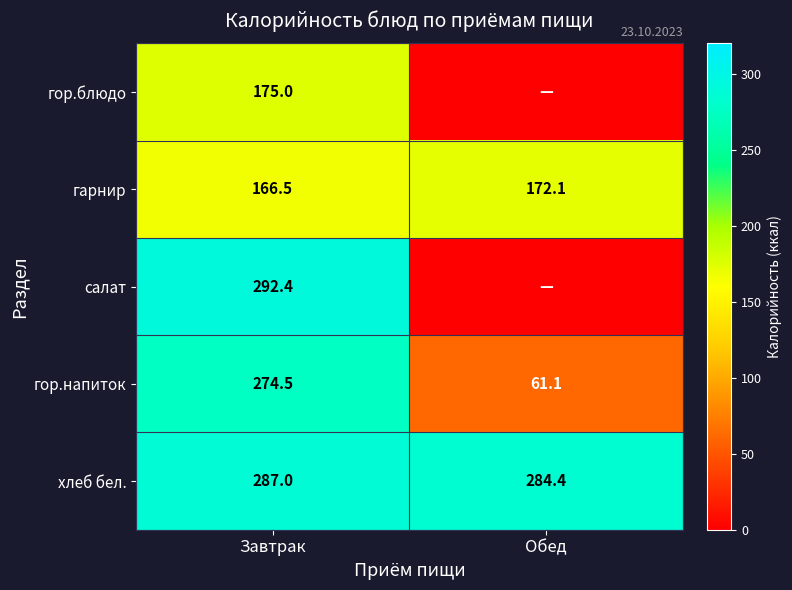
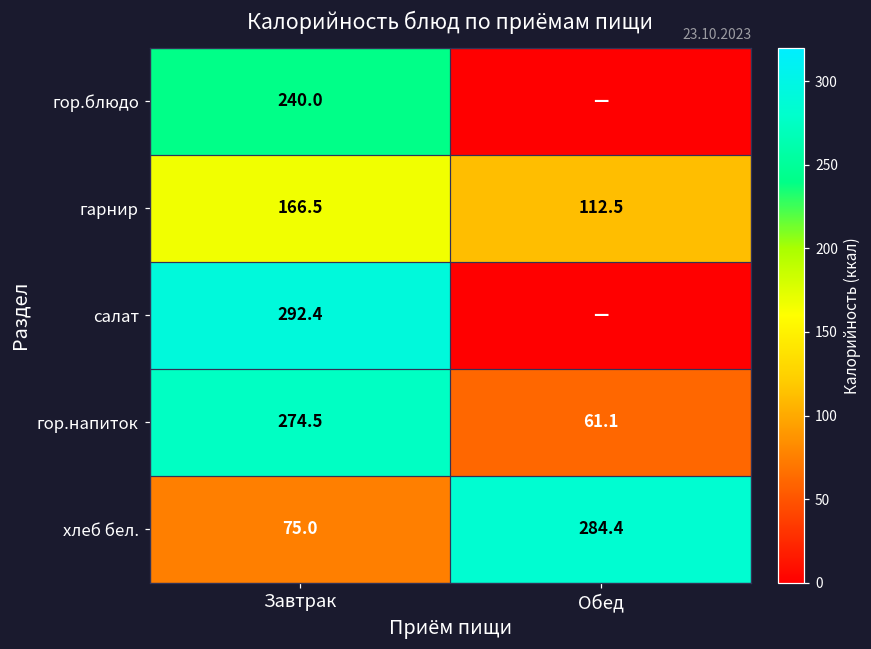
  {
    "гор.блюдо": {
-     "Завтрак": 175.0
+     "Завтрак": 240.0
    },
    "гарнир": {
      "Завтрак": 166.5,
-     "Обед": 172.1
+     "Обед": 112.5
    },
    "салат": {
      "Завтрак": 292.4
    },
    "гор.напиток": {
      "Завтрак": 274.5,
      "Обед": 61.1
    },
    "хлеб бел.": {
-     "Завтрак": 287.0,
+     "Завтрак": 75.0,
      "Обед": 284.4
    }
  }
